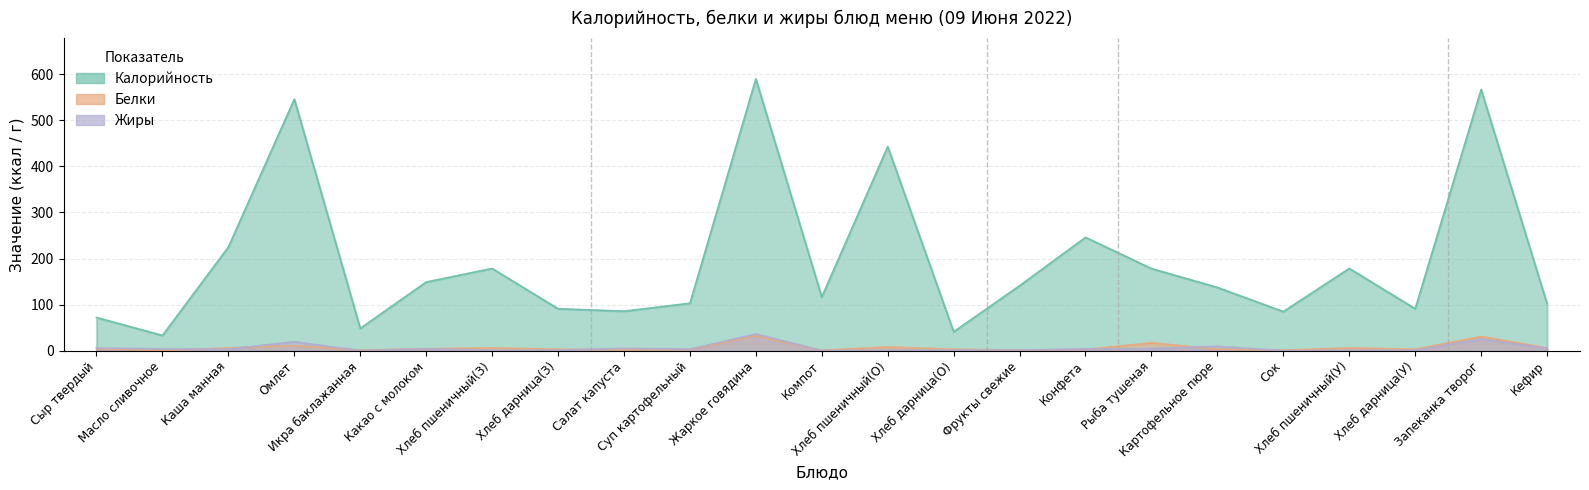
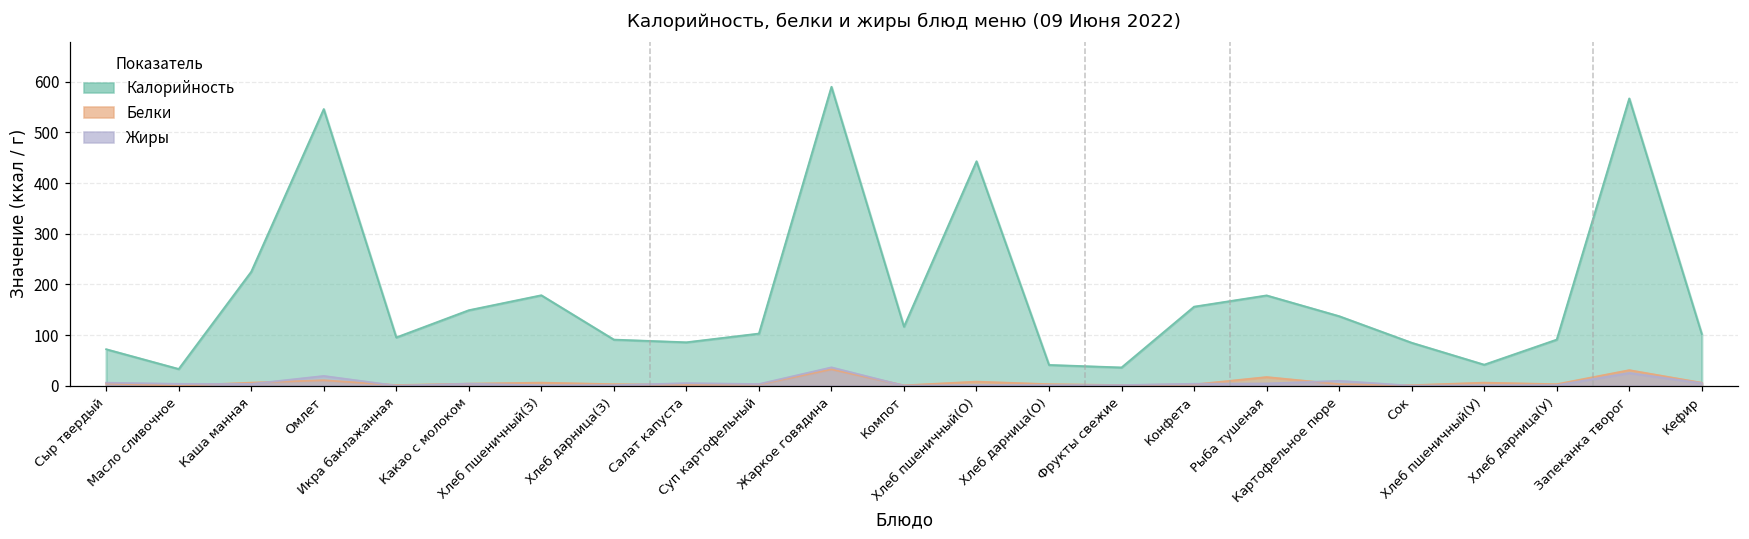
  {
    "Калорийность": {
      "Сыр твердый": 70,
      "Масло сливочное": 30,
      "Каша манная": 230,
      "Омлет": 550,
-     "Икра баклажанная": 50,
+     "Икра баклажанная": 100,
      "Какао с молоком": 150,
      "Хлеб пшеничный(З)": 180,
      "Хлеб дарница(З)": 90,
      "Салат капуста": 90,
      "Суп картофельный": 100,
      "Жаркое говядина": 590,
      "Компот": 120,
      "Хлеб пшеничный(О)": 440,
      "Хлеб дарница(О)": 40,
-     "Фрукты свежие": 140,
-     "Конфета": 250,
+     "Фрукты свежие": 40,
+     "Конфета": 160,
      "Рыба тушеная": 180,
      "Картофельное пюре": 140,
      "Сок": 80,
-     "Хлеб пшеничный(У)": 180,
+     "Хлеб пшеничный(У)": 40,
      "Хлеб дарница(У)": 90,
      "Запеканка творог": 570,
      "Кефир": 100
    },
    "Белки": {
      "Омлет": 10,
      "Хлеб пшеничный(О)": 10,
      "Рыба тушеная": 20,
      "Картофельное пюре": 0
    },
    "Жиры": {
      "Омлет": 20,
      "Хлеб пшеничный(О)": 0,
      "Рыба тушеная": 0,
      "Картофельное пюре": 10
    }
  }
